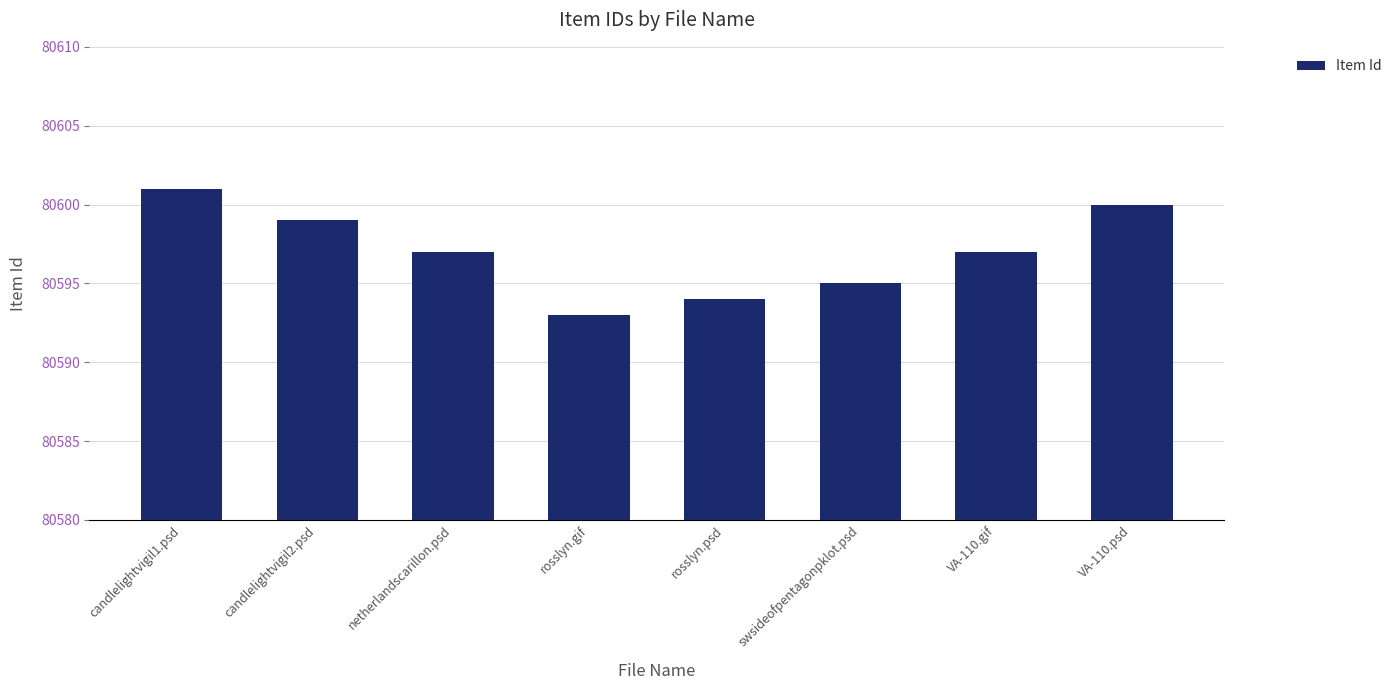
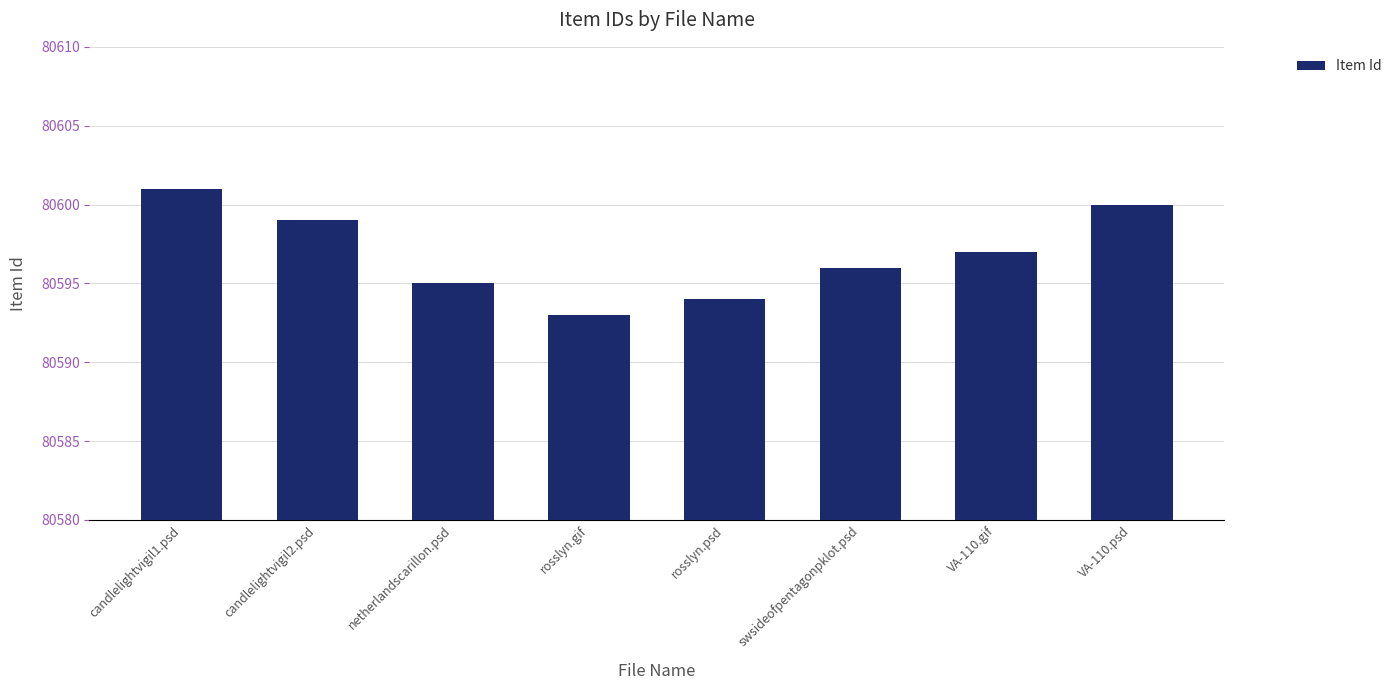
  {
    "candlelightvigil1.psd": 80601,
    "candlelightvigil2.psd": 80599,
-   "netherlandscarillon.psd": 80597,
+   "netherlandscarillon.psd": 80595,
    "rosslyn.gif": 80593,
    "rosslyn.psd": 80594,
-   "swsideofpentagonpklot.psd": 80595,
+   "swsideofpentagonpklot.psd": 80596,
    "VA-110.gif": 80597,
    "VA-110.psd": 80600
  }
